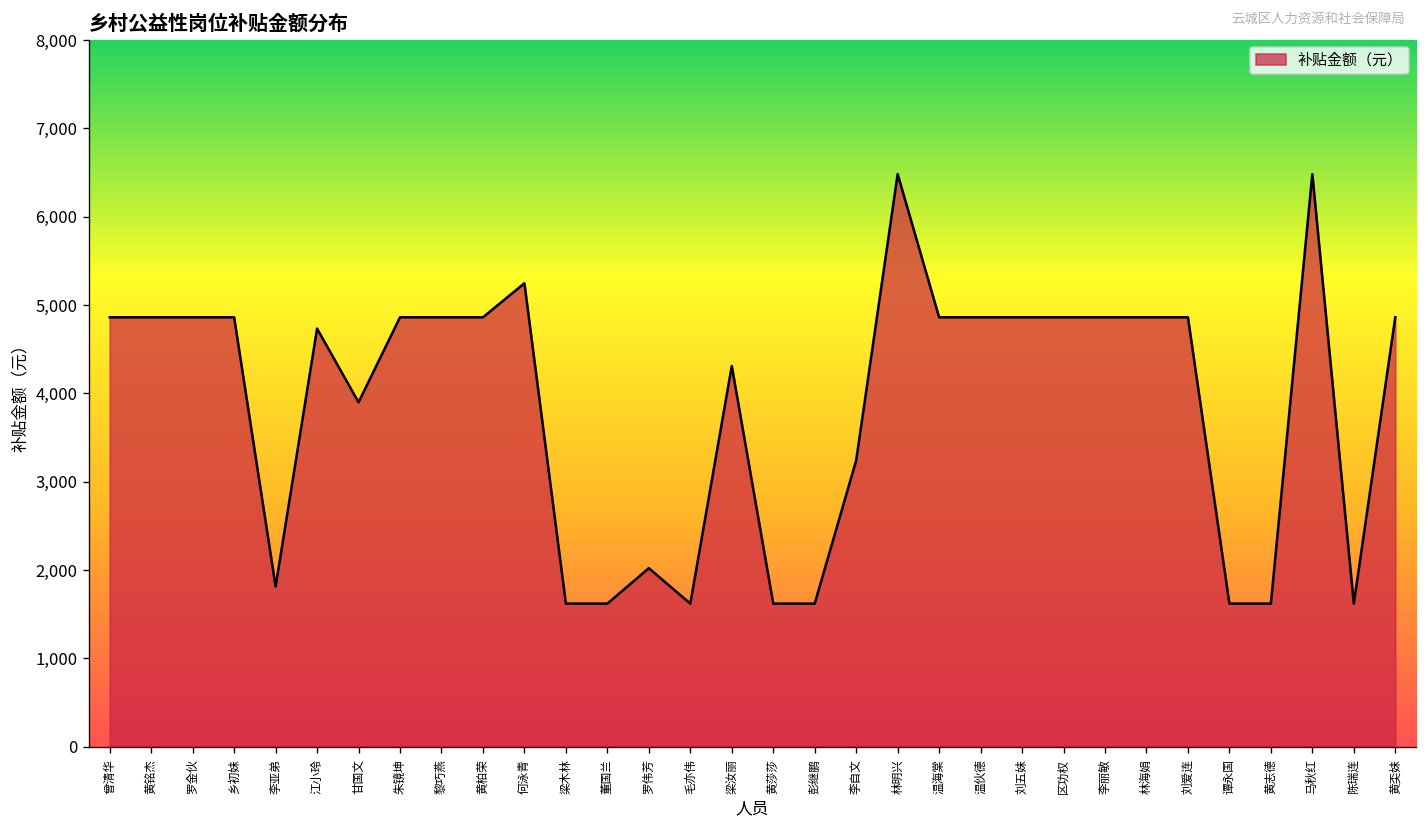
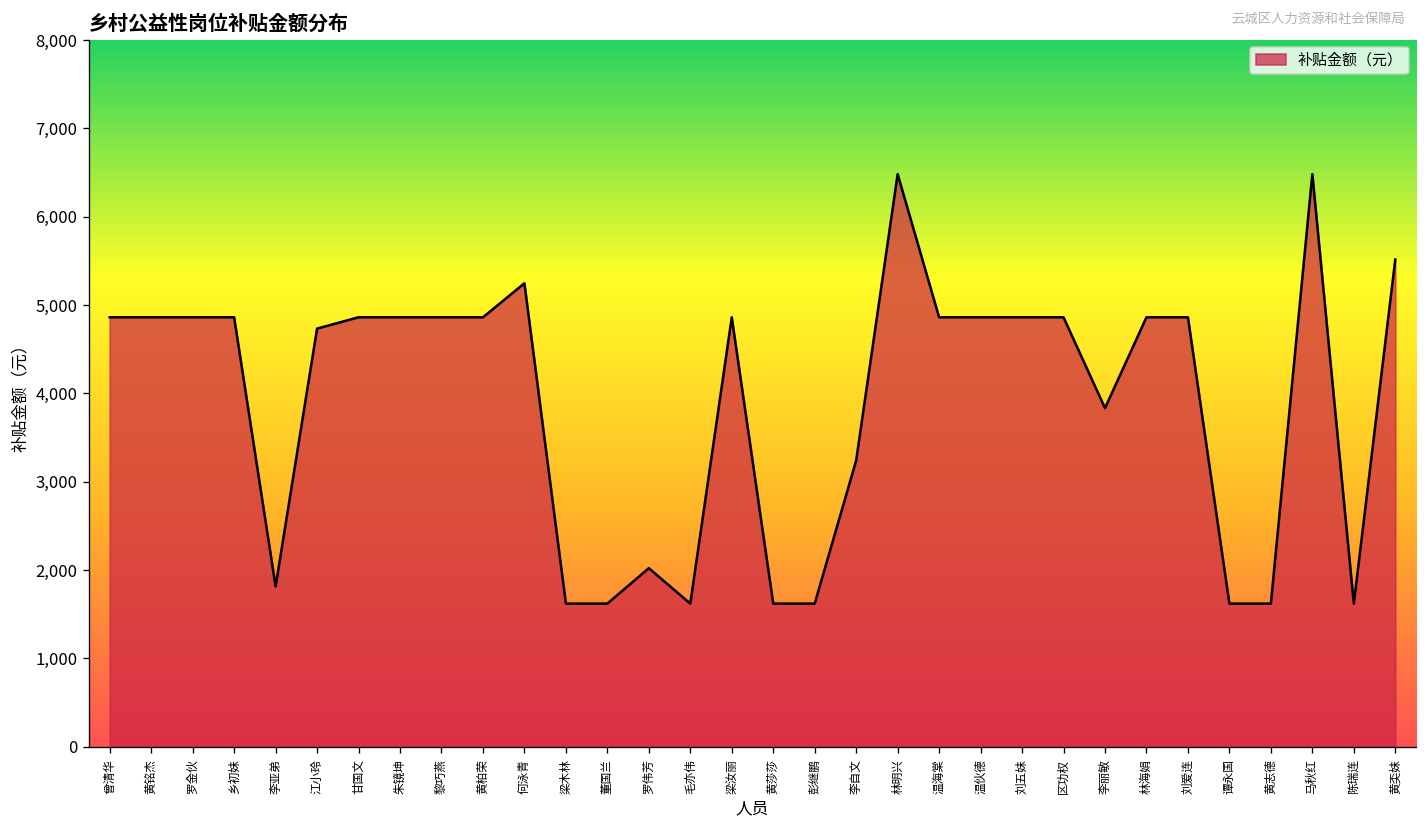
  {
    "曾清华": "4,900",
    "黄铭杰": "4,900",
    "罗金伙": "4,900",
    "乡初妹": "4,900",
    "李亚弟": "1,800",
    "江小玲": "4,700",
-   "甘国文": "3,900",
+   "甘国文": "4,900",
    "朱镜坤": "4,900",
    "黎巧燕": "4,900",
    "黄柏荣": "4,900",
    "何泳青": "5,200",
    "梁木林": "1,600",
    "董国兰": "1,600",
    "罗伟芳": "2,000",
    "毛亦伟": "1,600",
-   "梁汝丽": "4,300",
+   "梁汝丽": "4,900",
    "黄莎莎": "1,600",
    "彭继鹏": "1,600",
    "李自文": "3,200",
    "林明兴": "6,500",
    "温海棠": "4,900",
    "温伙德": "4,900",
    "刘五妹": "4,900",
    "区功权": "4,900",
-   "李丽敏": "4,900",
+   "李丽敏": "3,800",
    "林海娟": "4,900",
    "刘爱连": "4,900",
    "谭永国": "1,600",
    "黄志德": "1,600",
    "马秋红": "6,500",
    "陈瑞连": "1,600",
-   "黄奀妹": "4,900"
+   "黄奀妹": "5,500"
  }
